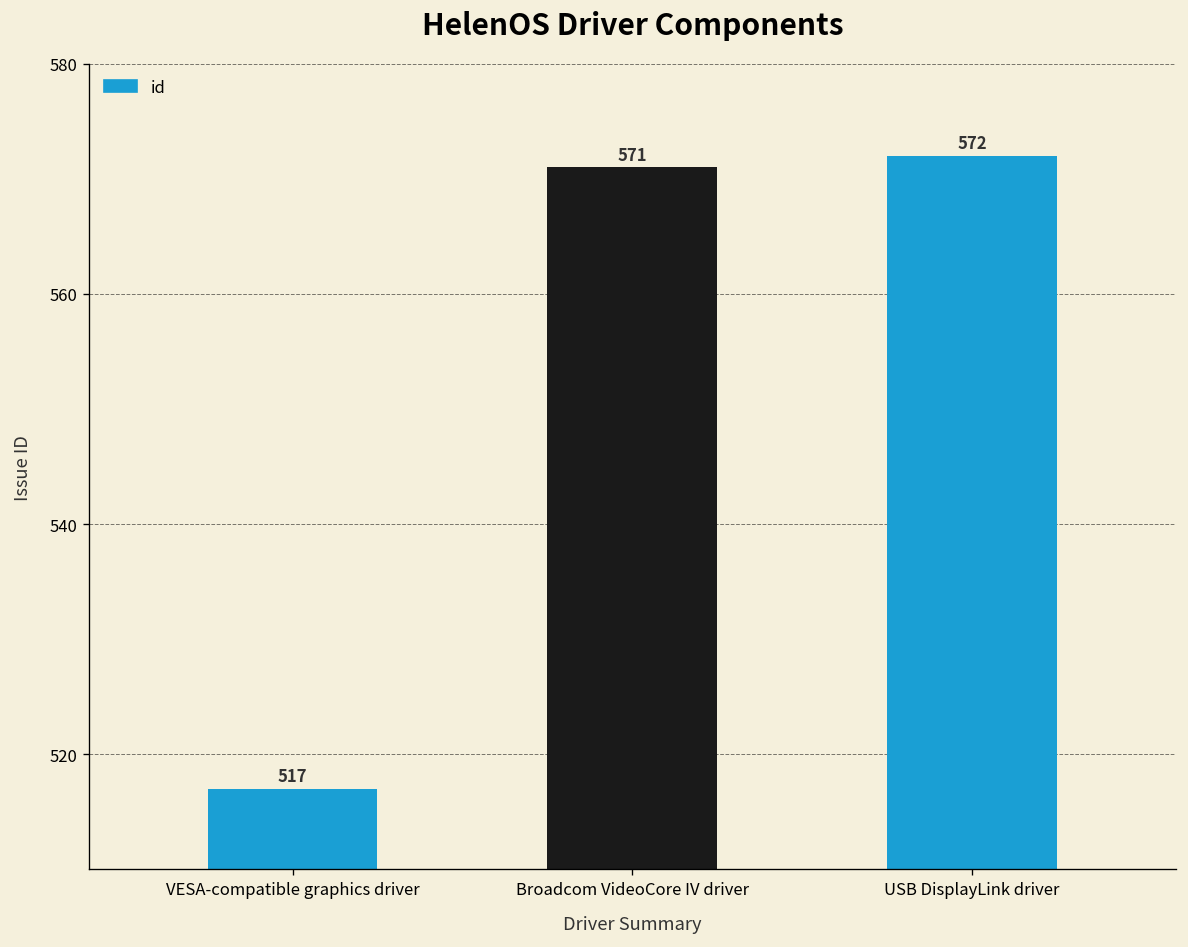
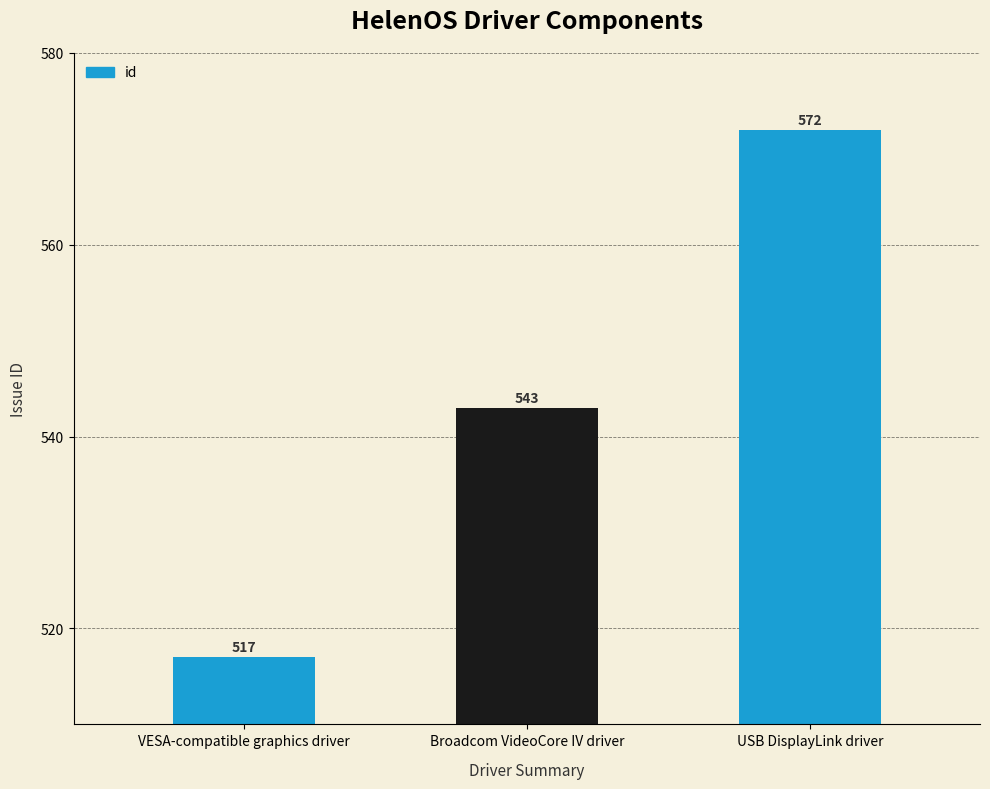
  {
    "VESA-compatible graphics driver": 517,
-   "Broadcom VideoCore IV driver": 571,
+   "Broadcom VideoCore IV driver": 543,
    "USB DisplayLink driver": 572
  }
